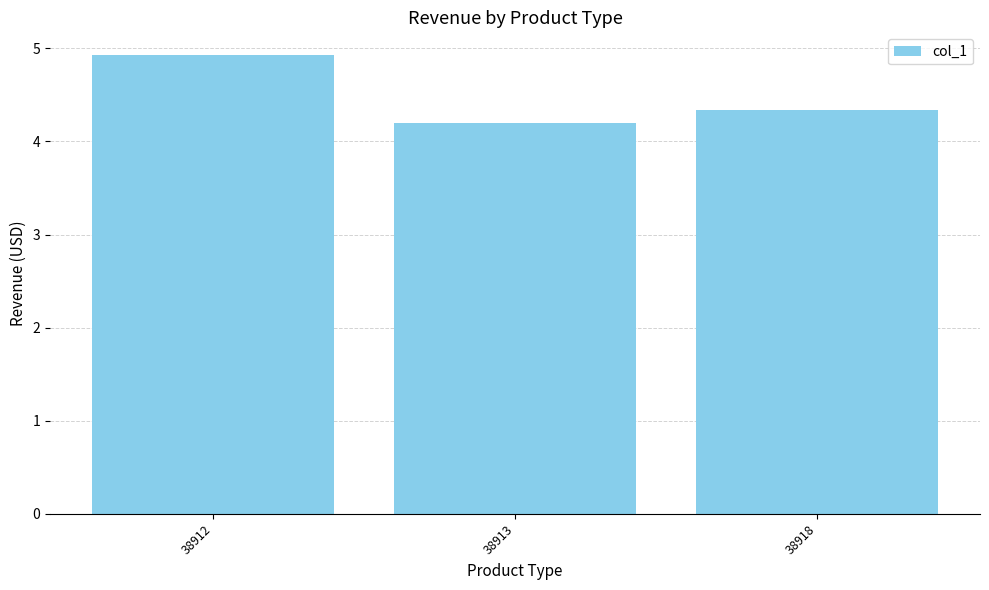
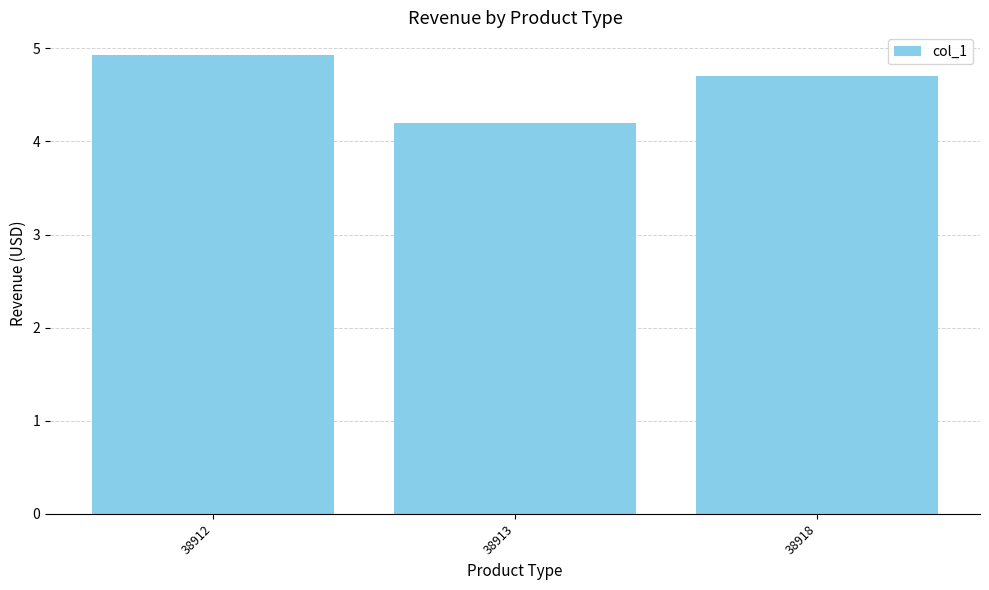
  {
    "38912": 4.9,
    "38913": 4.2,
-   "38918": 4.3
+   "38918": 4.7
  }
